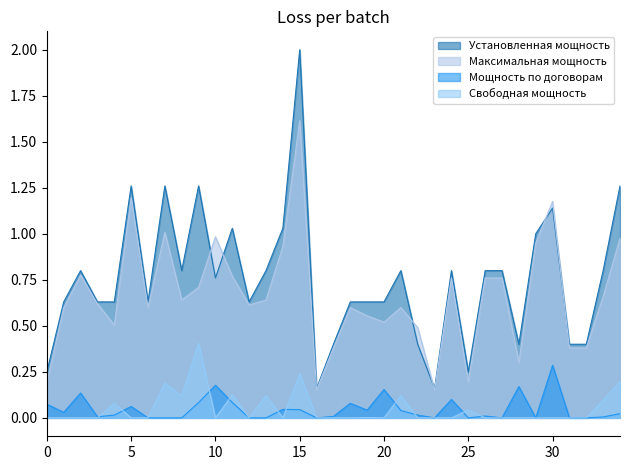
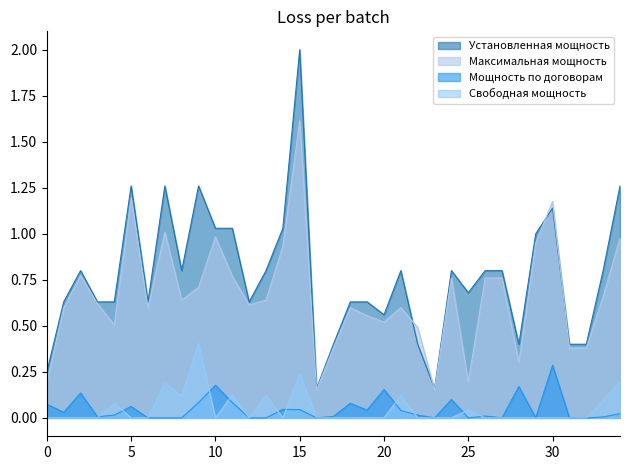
  {
    "Установленная мощность": {
      "0": 0.25,
      "5": 1.26,
-     "10": 0.76,
+     "10": 1.03,
      "15": 2.00,
-     "20": 0.63,
-     "25": 0.25,
+     "20": 0.56,
+     "25": 0.68,
      "30": 1.14
    },
    "Мощность по договорам": {
      "0": 0.07,
      "5": 0.06,
      "10": 0.18,
      "15": 0.05,
      "20": 0.15,
      "25": 0.00,
      "30": 0.29
    }
  }
